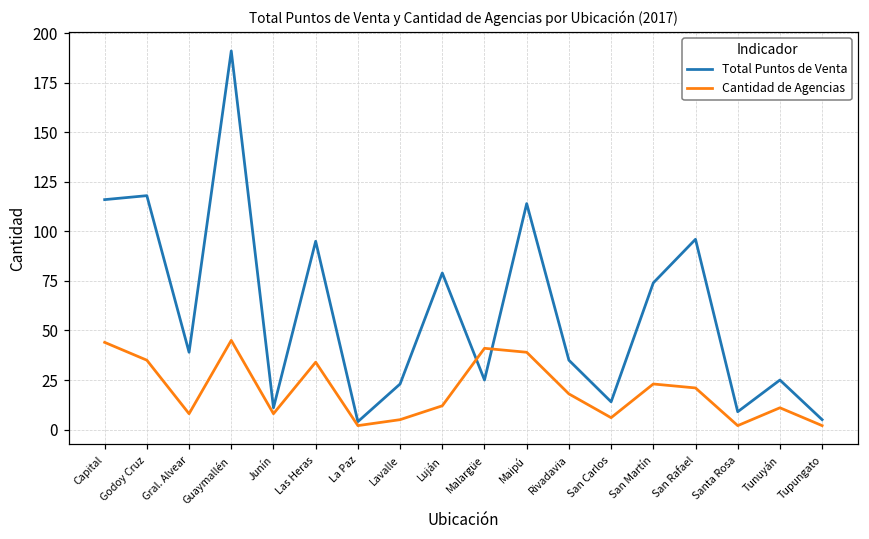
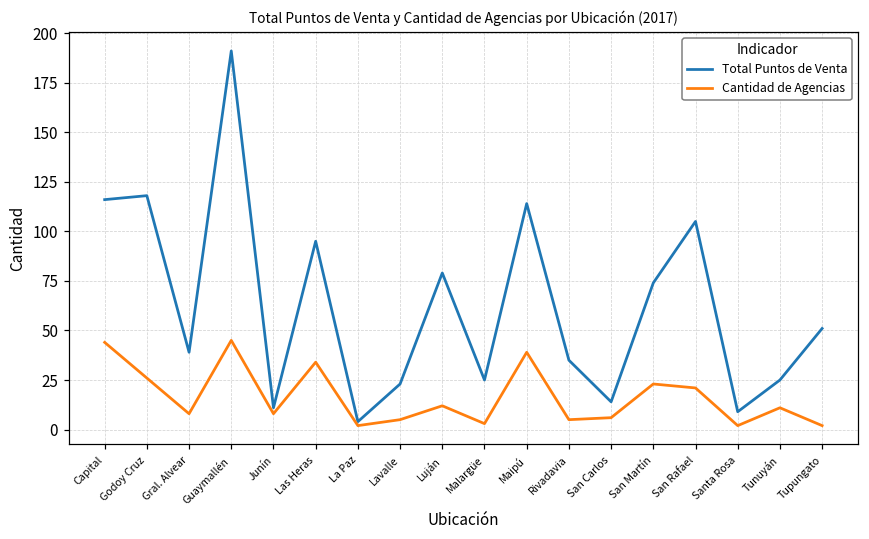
  {
    "Total Puntos de Venta": {
      "Capital": 116,
      "Godoy Cruz": 118,
      "Gral. Alvear": 39,
      "Guaymallén": 191,
      "Junín": 11,
      "Las Heras": 95,
      "La Paz": 4,
      "Lavalle": 23,
      "Luján": 79,
      "Malargüe": 25,
      "Maipú": 114,
      "Rivadavia": 35,
      "San Carlos": 14,
      "San Martín": 74,
-     "San Rafael": 96,
+     "San Rafael": 105,
      "Santa Rosa": 9,
      "Tunuyán": 25,
-     "Tupungato": 5
+     "Tupungato": 51
    },
    "Cantidad de Agencias": {
      "Capital": 44,
-     "Godoy Cruz": 35,
+     "Godoy Cruz": 26,
      "Gral. Alvear": 8,
      "Guaymallén": 45,
      "Junín": 8,
      "Las Heras": 34,
      "La Paz": 2,
      "Lavalle": 5,
      "Luján": 12,
-     "Malargüe": 41,
+     "Malargüe": 3,
      "Maipú": 39,
-     "Rivadavia": 18,
+     "Rivadavia": 5,
      "San Carlos": 6,
      "San Martín": 23,
      "San Rafael": 21,
      "Santa Rosa": 2,
      "Tunuyán": 11,
      "Tupungato": 2
    }
  }
